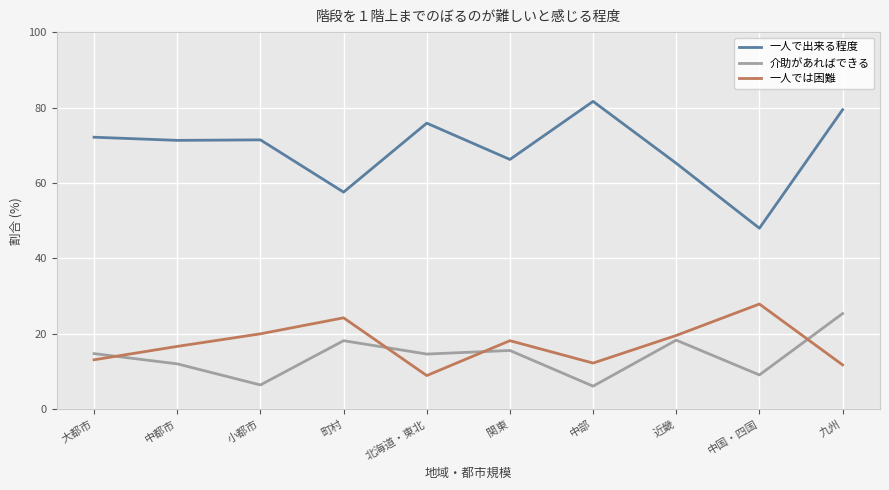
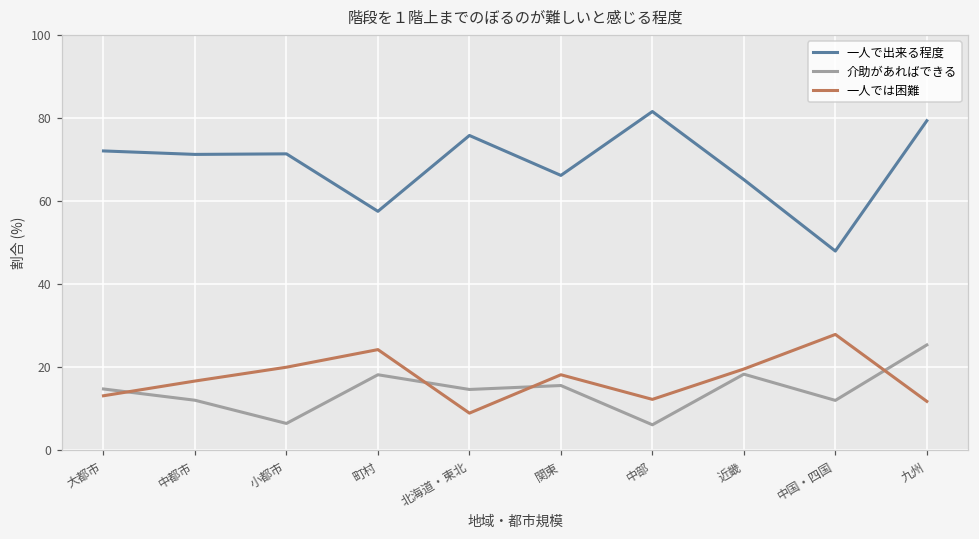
  {
    "一人で出来る程度": {
      "大都市": 72,
      "中都市": 71,
      "小都市": 71,
      "町村": 58,
      "北海道・東北": 76,
      "関東": 66,
      "中部": 82,
      "近畿": 65,
      "中国・四国": 48,
      "九州": 79
    },
    "介助があればできる": {
      "大都市": 15,
      "中都市": 12,
      "小都市": 6,
      "町村": 18,
      "北海道・東北": 15,
      "関東": 16,
      "中部": 6,
      "近畿": 18,
-     "中国・四国": 9,
+     "中国・四国": 12,
      "九州": 25
    },
    "一人では困難": {
      "大都市": 13,
      "中都市": 17,
      "小都市": 20,
      "町村": 24,
      "北海道・東北": 9,
      "関東": 18,
      "中部": 12,
      "近畿": 20,
      "中国・四国": 28,
      "九州": 12
    }
  }
